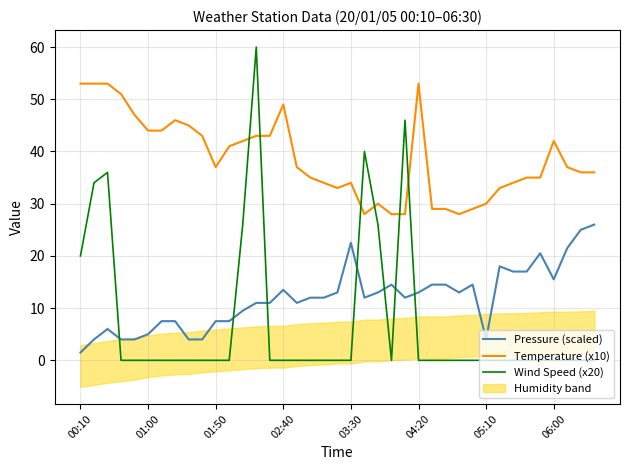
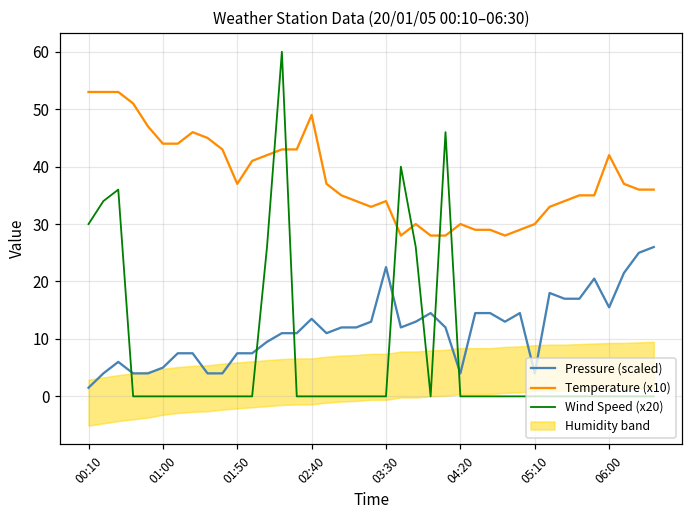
  {
    "Pressure (scaled)": {
      "00:10": 1,
      "01:50": 8,
      "02:40": 14,
      "03:30": 23,
-     "04:20": 13,
+     "04:20": 4,
      "06:00": 16
    },
    "Temperature (x10)": {
      "00:10": 53,
      "01:00": 44,
      "01:50": 37,
      "02:40": 49,
      "03:30": 34,
-     "04:20": 53,
+     "04:20": 30,
      "05:10": 30,
      "06:00": 42
    },
    "Wind Speed (x20)": {
-     "00:10": 20,
+     "00:10": 30,
      "01:00": 0,
      "01:50": 0,
      "02:40": 0,
      "03:30": 0,
      "04:20": 0
    }
  }
